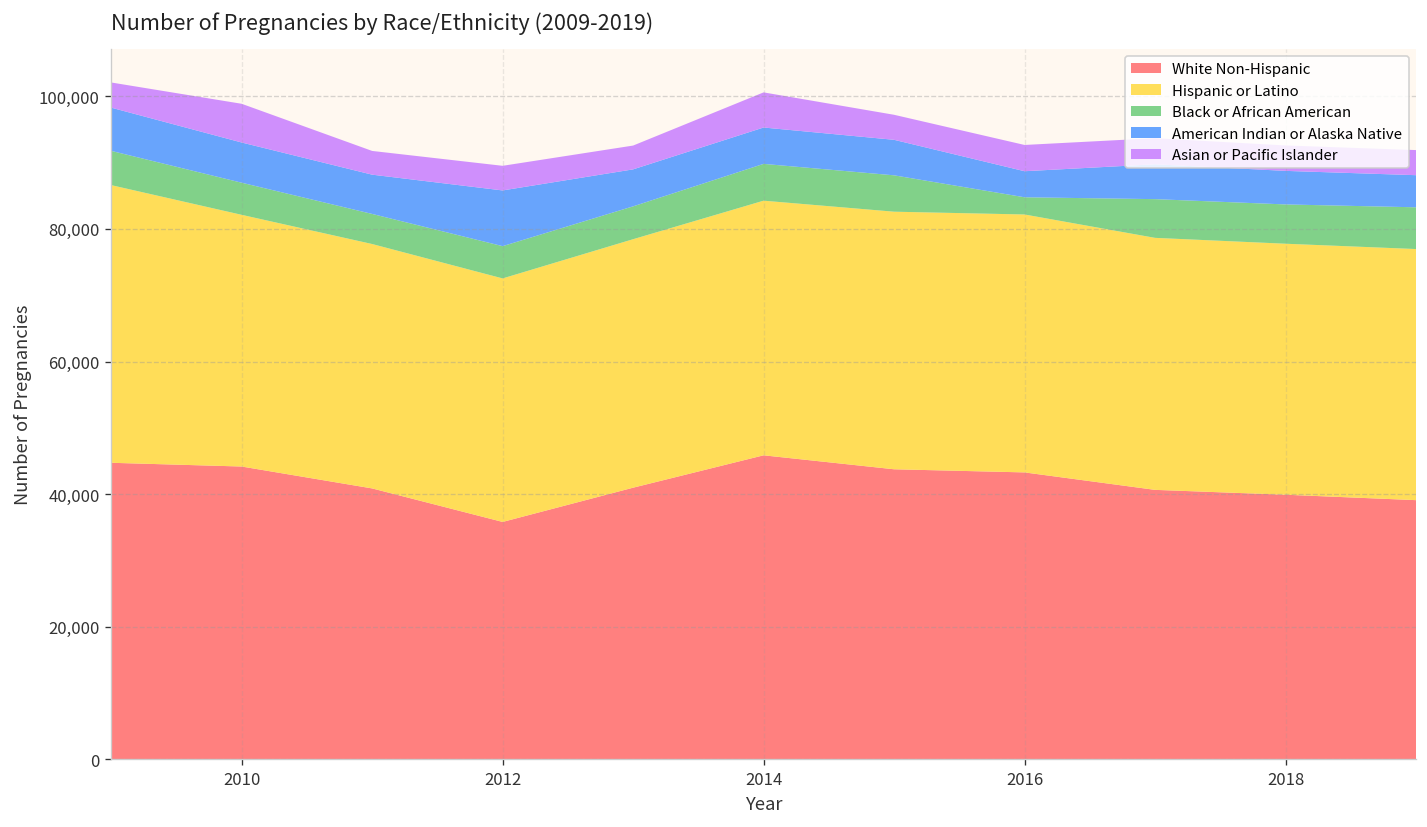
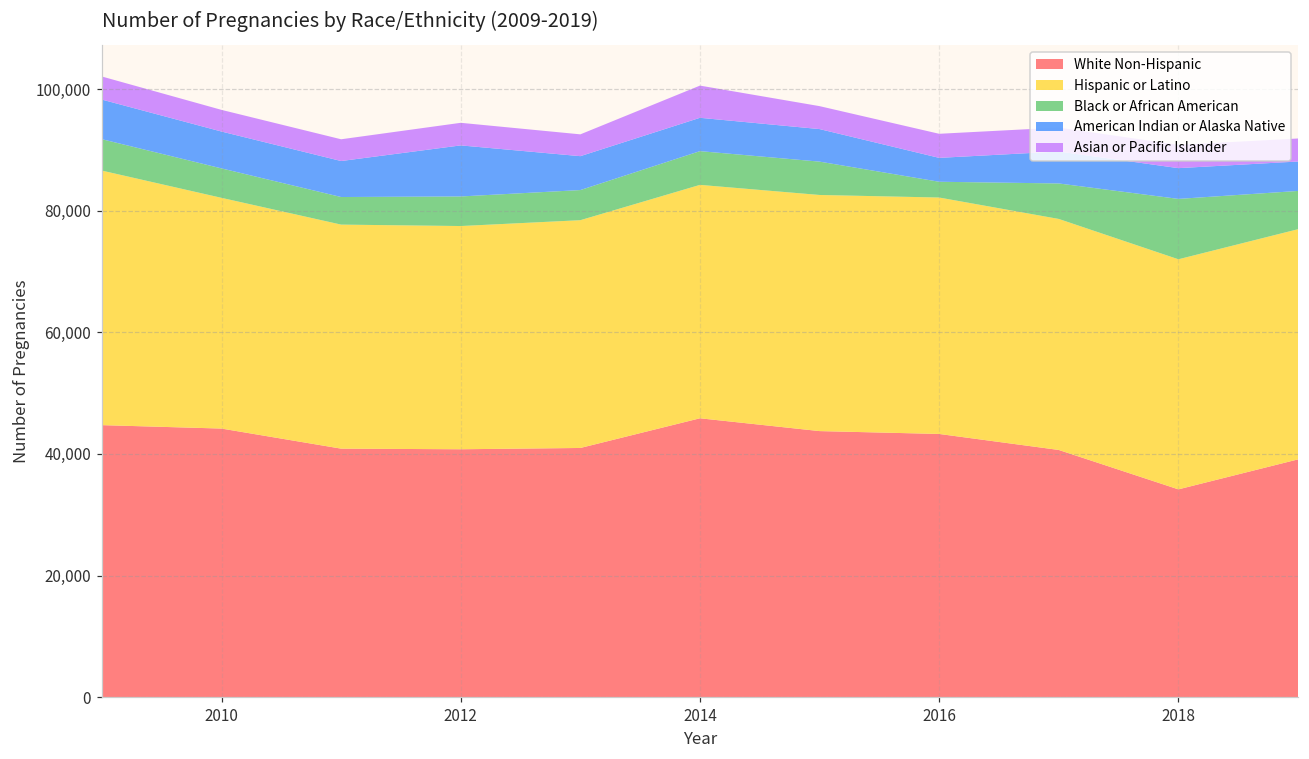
  {
    "White Non-Hispanic": {
      "2010": "44,000",
-     "2012": "36,000",
+     "2012": "41,000",
      "2014": "46,000",
      "2016": "43,000",
-     "2018": "40,000"
+     "2018": "34,000"
    },
    "Hispanic or Latino": {
      "2010": "38,000",
      "2012": "37,000",
      "2014": "38,000",
      "2016": "39,000",
      "2018": "38,000"
    },
    "Black or African American": {
      "2010": "5,000",
      "2012": "5,000",
      "2014": "6,000",
      "2016": "3,000",
-     "2018": "6,000"
+     "2018": "10,000"
    },
    "American Indian or Alaska Native": {
      "2010": "6,000",
      "2012": "8,000",
      "2014": "5,000",
      "2016": "4,000"
    },
    "Asian or Pacific Islander": {
-     "2010": "6,000",
+     "2010": "4,000",
      "2012": "4,000",
      "2014": "5,000",
      "2016": "4,000"
    }
  }
